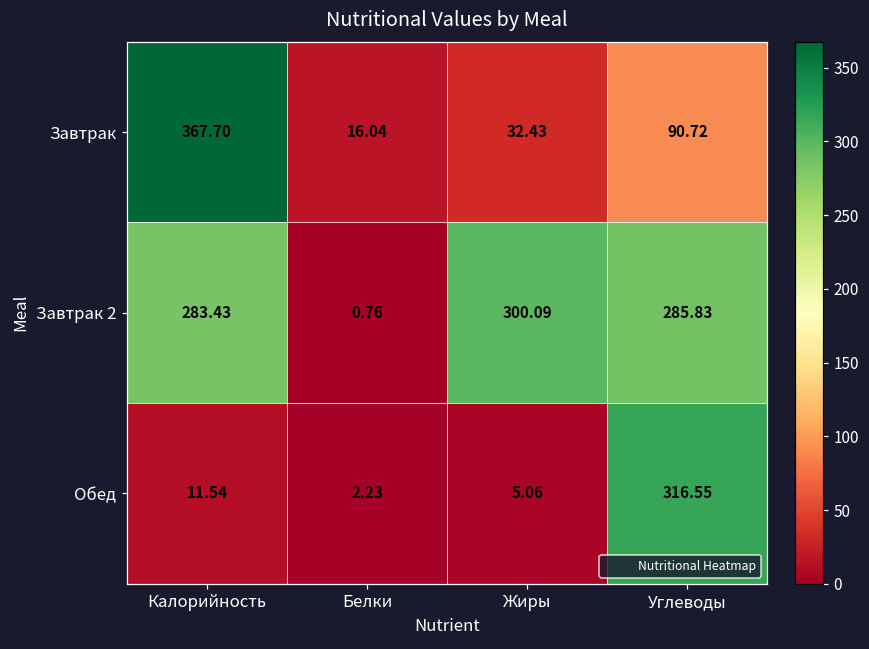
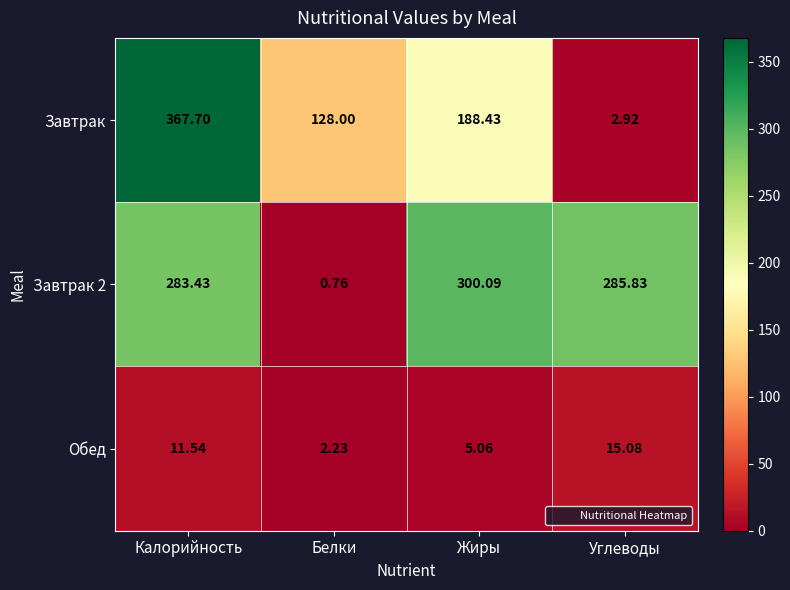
  {
    "Завтрак": {
      "Калорийность": 367.70,
-     "Белки": 16.04,
-     "Жиры": 32.43,
-     "Углеводы": 90.72
+     "Белки": 128.00,
+     "Жиры": 188.43,
+     "Углеводы": 2.92
    },
    "Завтрак 2": {
      "Калорийность": 283.43,
      "Белки": 0.76,
      "Жиры": 300.09,
      "Углеводы": 285.83
    },
    "Обед": {
      "Калорийность": 11.54,
      "Белки": 2.23,
      "Жиры": 5.06,
-     "Углеводы": 316.55
+     "Углеводы": 15.08
    }
  }
